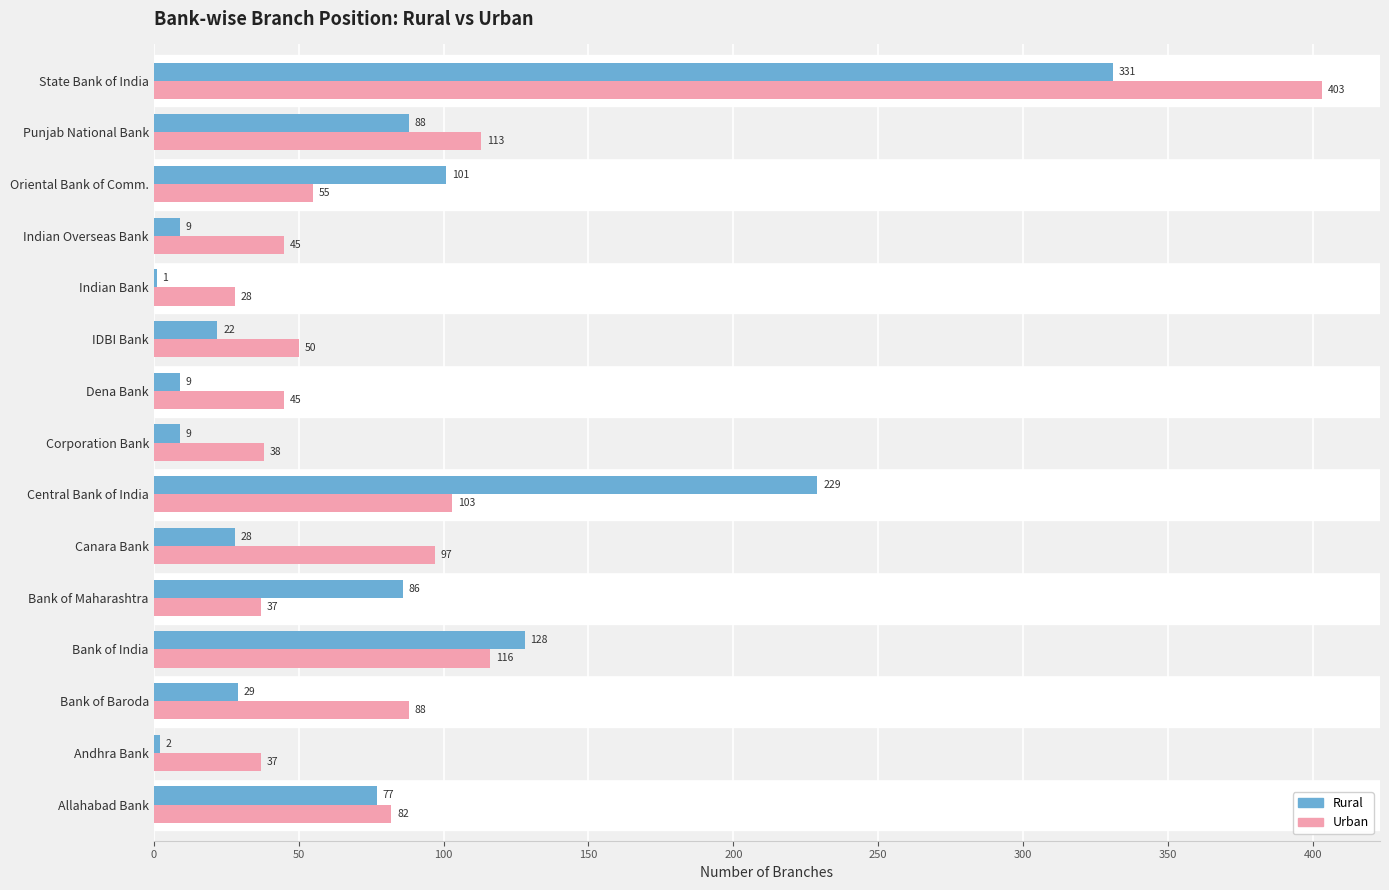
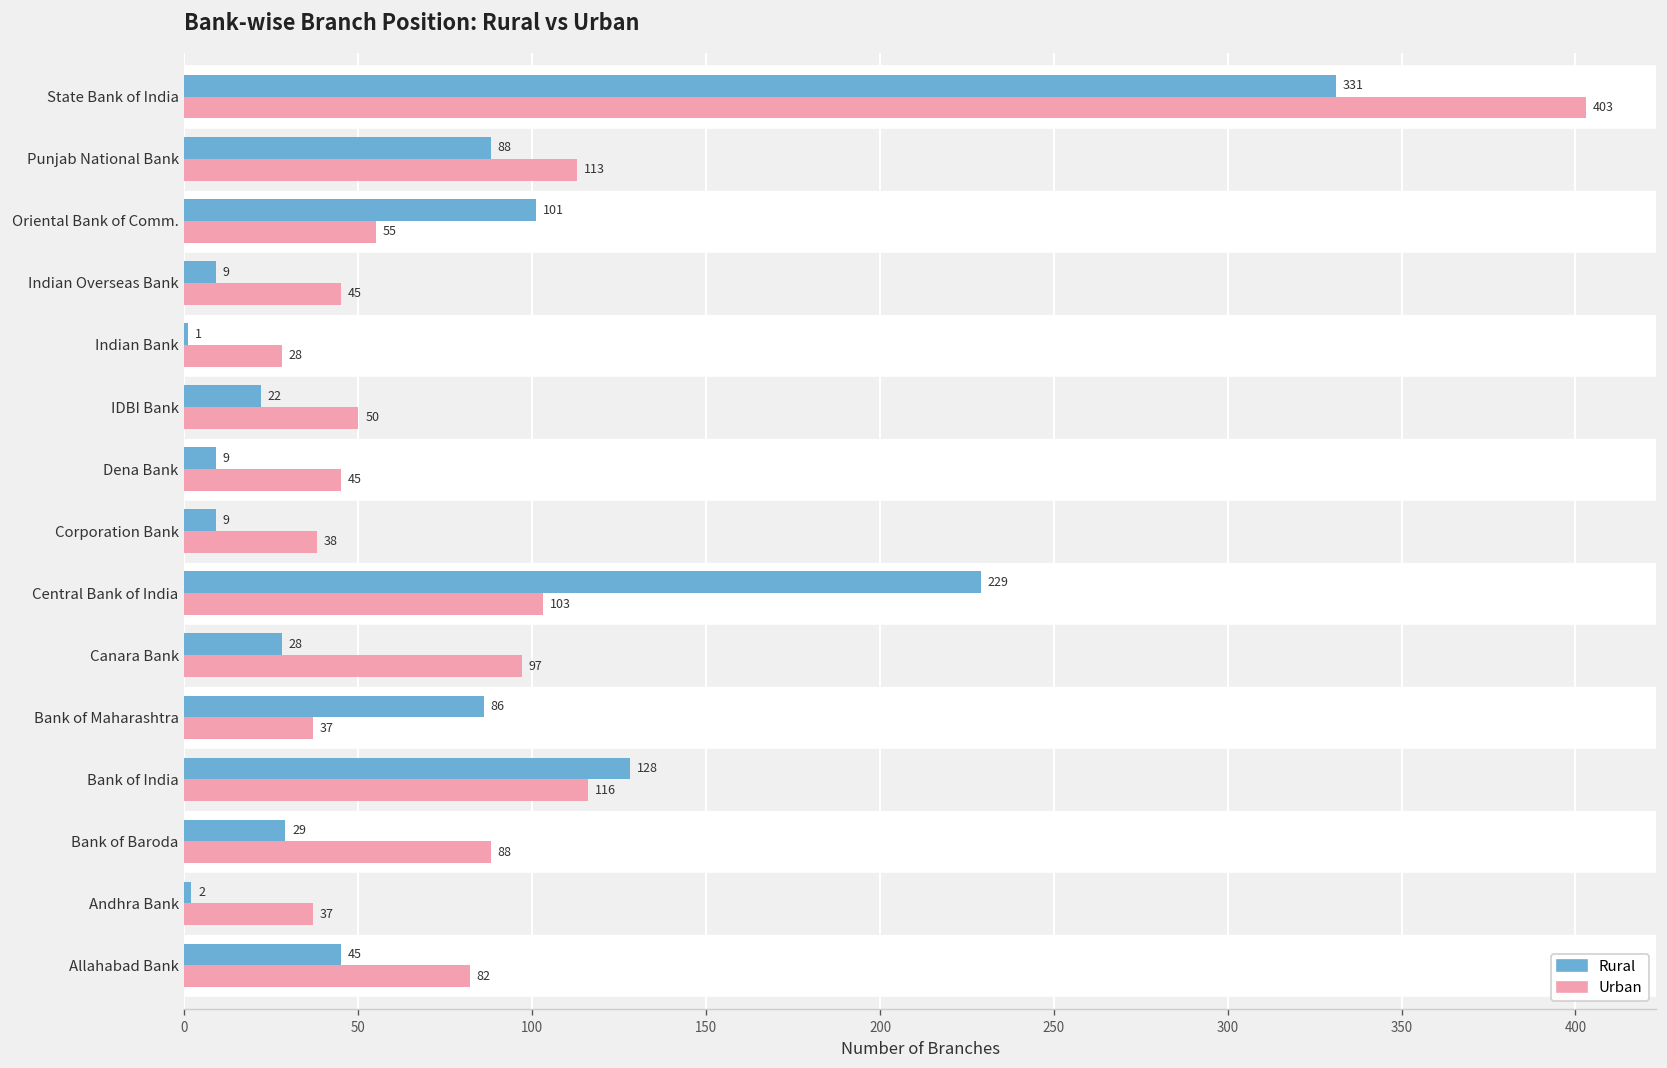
  {
    "Rural": {
      "State Bank of India": 331,
      "Punjab National Bank": 88,
      "Oriental Bank of Comm.": 101,
      "Indian Overseas Bank": 9,
      "Indian Bank": 1,
      "IDBI Bank": 22,
      "Dena Bank": 9,
      "Corporation Bank": 9,
      "Central Bank of India": 229,
      "Canara Bank": 28,
      "Bank of Maharashtra": 86,
      "Bank of India": 128,
      "Bank of Baroda": 29,
      "Andhra Bank": 2,
-     "Allahabad Bank": 77
+     "Allahabad Bank": 45
    },
    "Urban": {
      "State Bank of India": 403,
      "Punjab National Bank": 113,
      "Oriental Bank of Comm.": 55,
      "Indian Overseas Bank": 45,
      "Indian Bank": 28,
      "IDBI Bank": 50,
      "Dena Bank": 45,
      "Corporation Bank": 38,
      "Central Bank of India": 103,
      "Canara Bank": 97,
      "Bank of Maharashtra": 37,
      "Bank of India": 116,
      "Bank of Baroda": 88,
      "Andhra Bank": 37,
      "Allahabad Bank": 82
    }
  }
